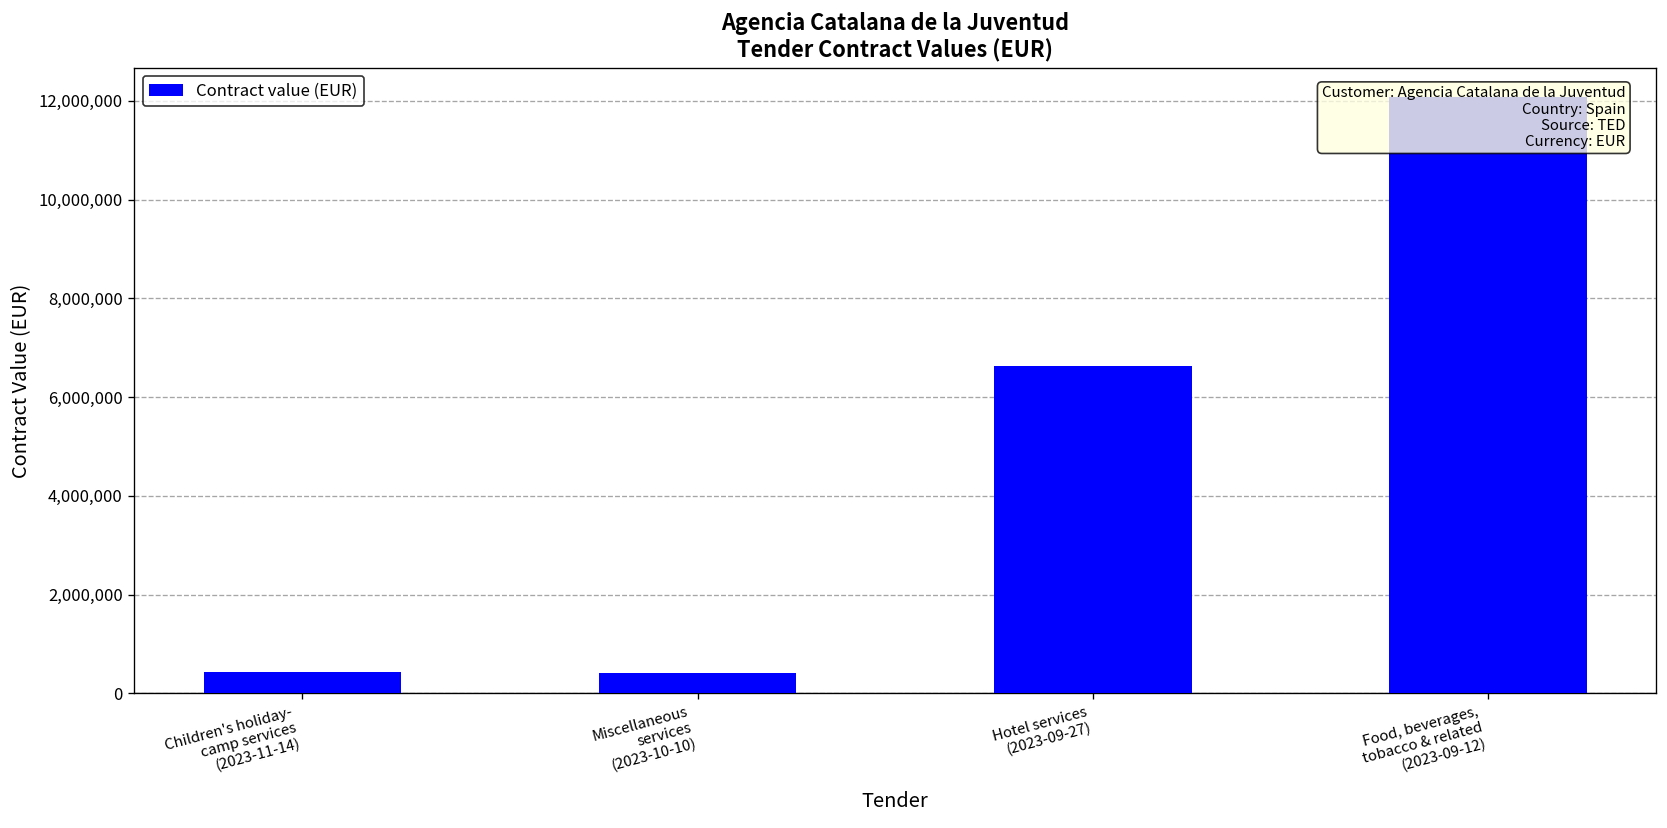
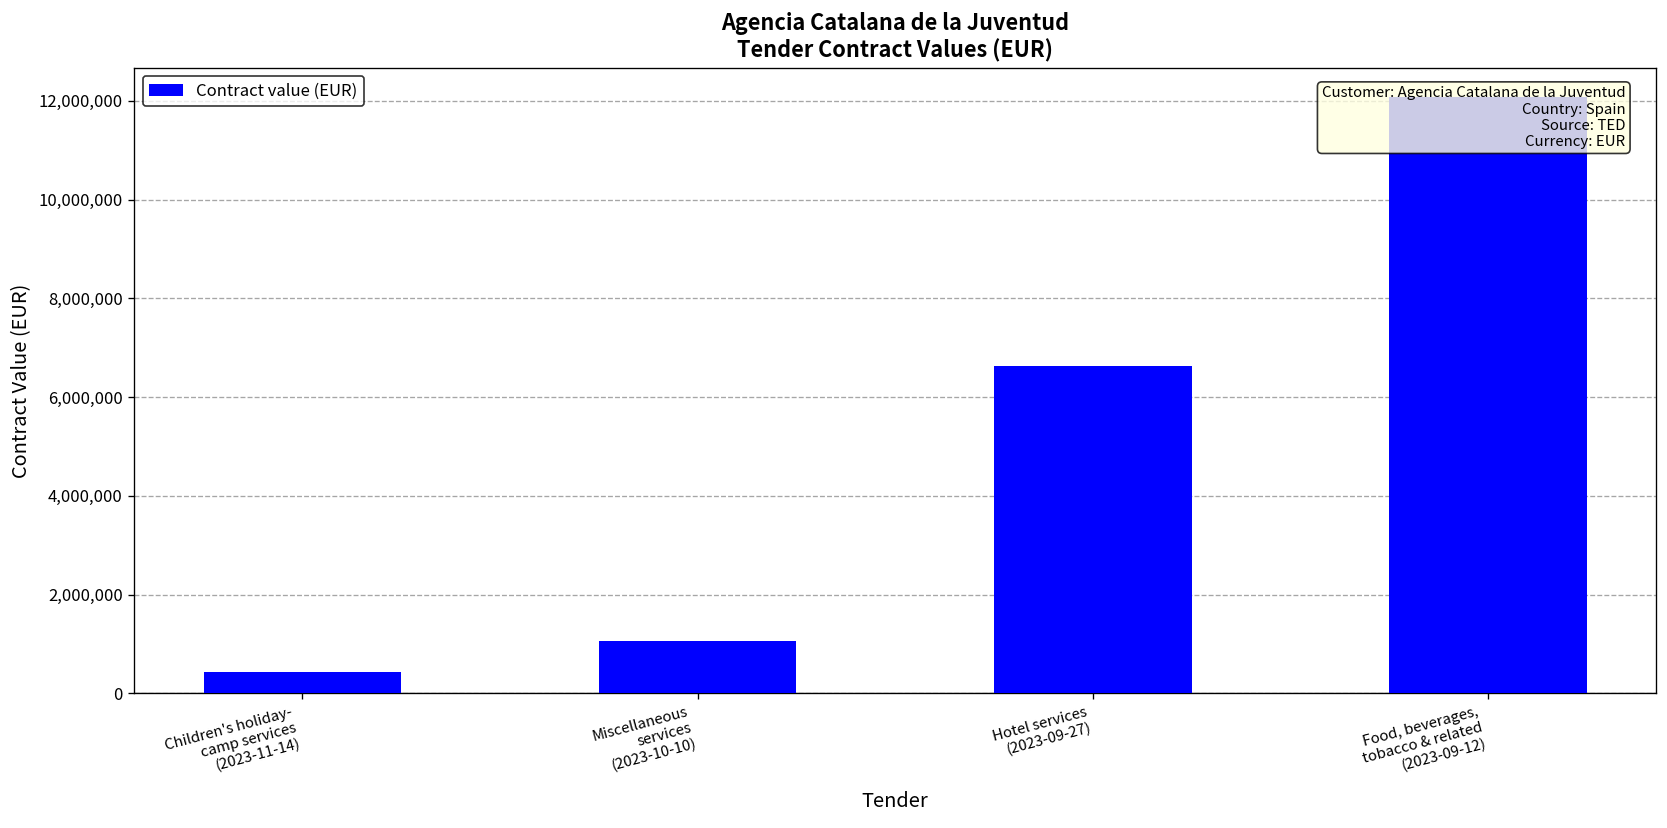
  {
    "Children's holiday- camp services (2023-11-14)": "400,000",
-   "Miscellaneous services (2023-10-10)": "400,000",
+   "Miscellaneous services (2023-10-10)": "1,100,000",
    "Hotel services (2023-09-27)": "6,600,000"
  }
